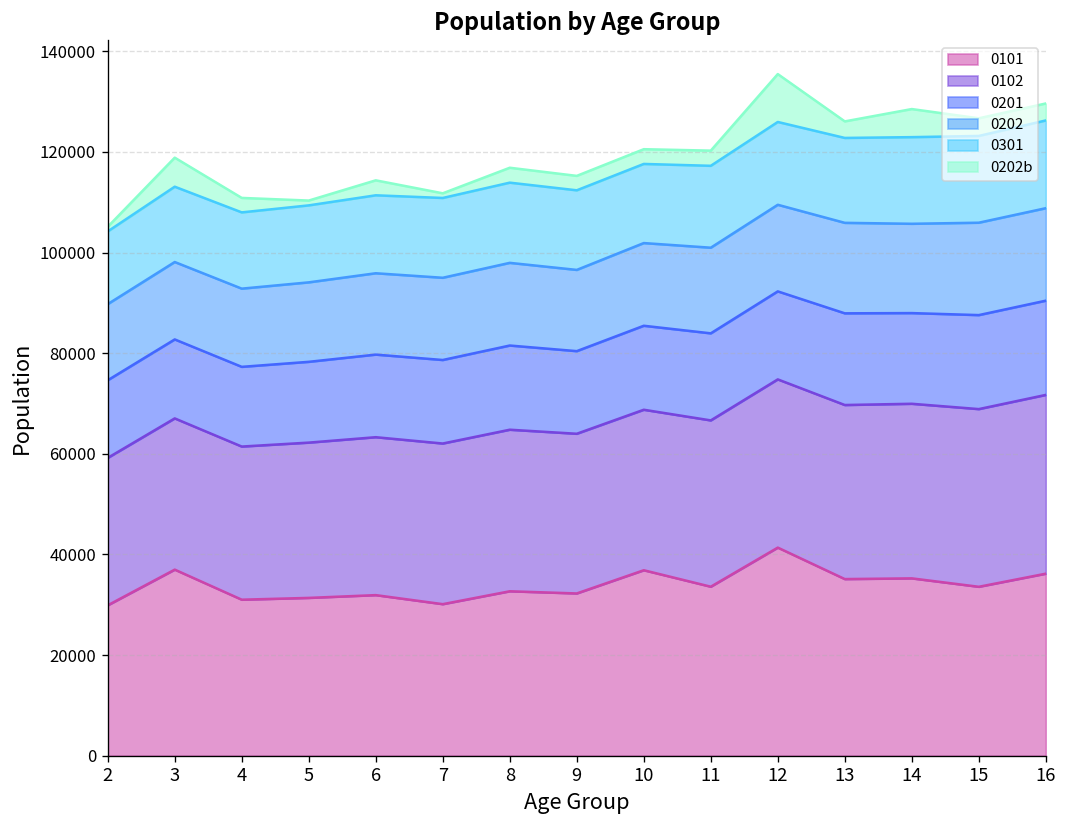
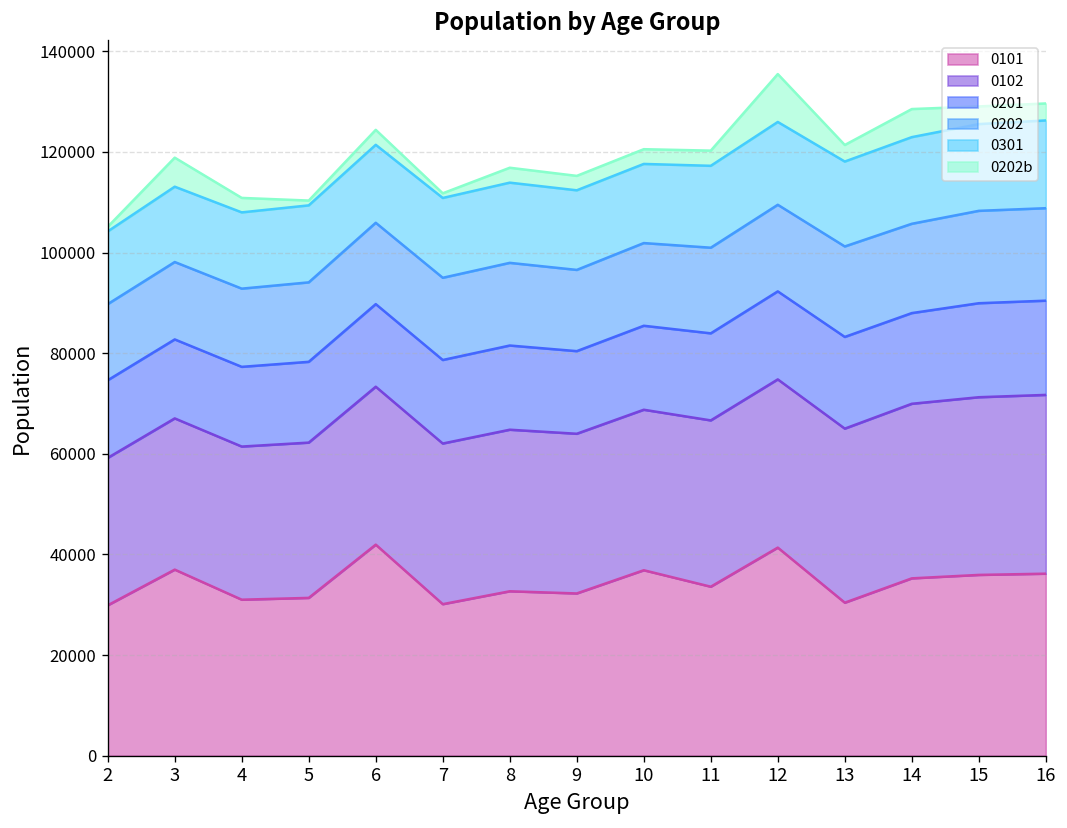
  {
    "0101": {
      "2": 30000,
      "3": 37000,
      "4": 31000,
      "5": 31000,
-     "6": 32000,
+     "6": 42000,
      "7": 30000,
      "8": 33000,
      "9": 32000,
      "10": 37000,
      "11": 34000,
      "12": 41000,
-     "13": 35000,
+     "13": 30000,
      "14": 35000,
-     "15": 34000,
+     "15": 36000,
      "16": 36000
    },
    "0202b": {
      "2": 1000,
      "3": 6000,
      "4": 3000,
      "5": 1000,
      "6": 3000,
      "7": 1000,
      "8": 3000,
      "9": 3000,
      "10": 3000,
      "11": 3000,
      "12": 10000,
      "13": 3000,
      "14": 6000,
      "16": 3000
    }
  }
